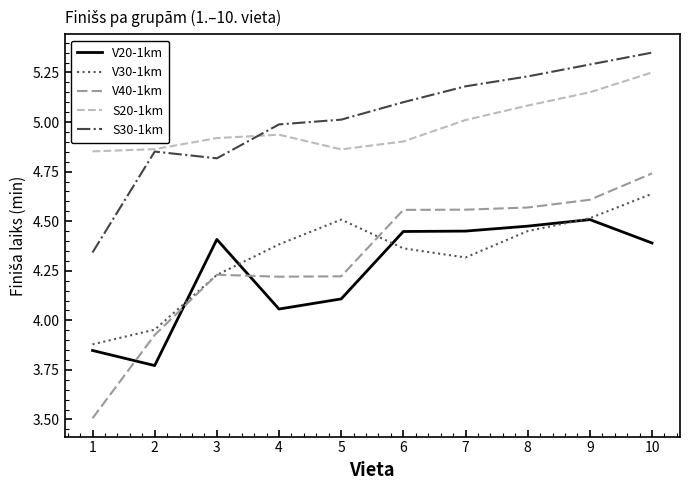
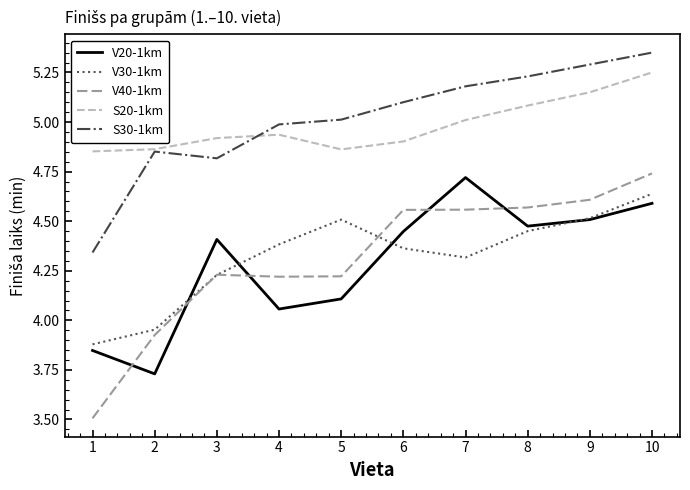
  {
    "V20-1km": {
      "1": 3.85,
-     "2": 3.77,
+     "2": 3.73,
      "3": 4.41,
      "4": 4.06,
      "5": 4.11,
      "6": 4.45,
-     "7": 4.45,
+     "7": 4.72,
      "8": 4.48,
-     "10": 4.39
+     "10": 4.59
    }
  }
